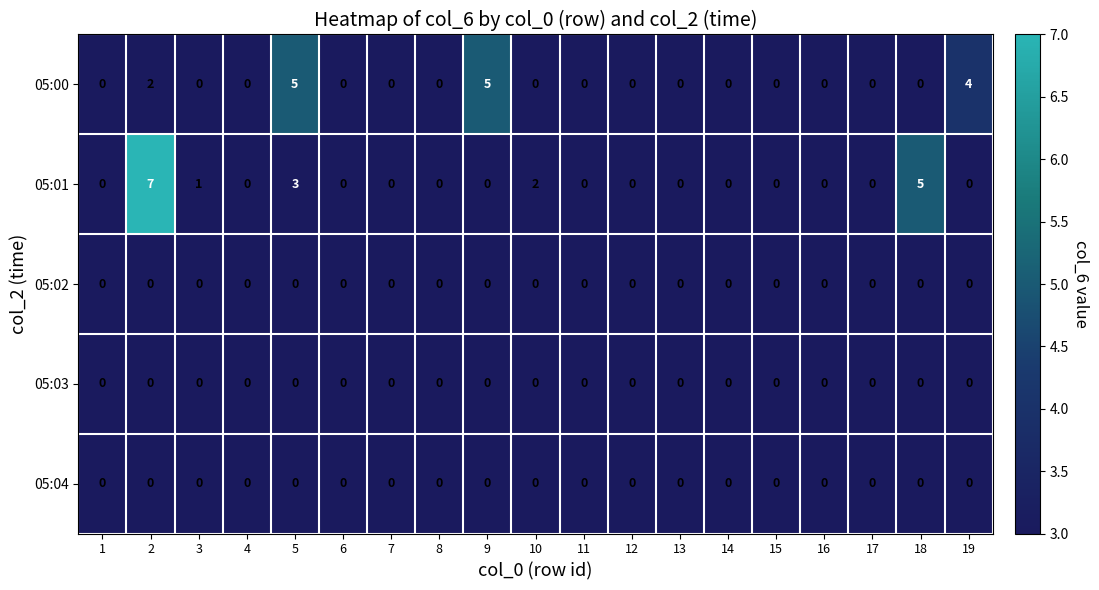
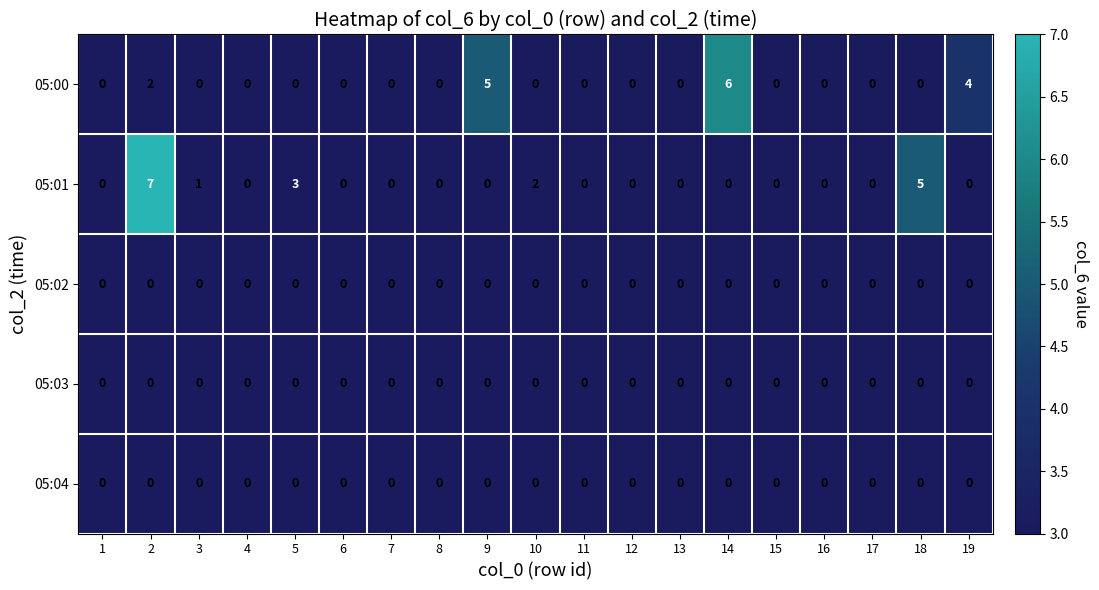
  {
    "05:00": {
      "1": 0,
      "2": 2,
      "3": 0,
      "4": 0,
-     "5": 5,
+     "5": 0,
      "6": 0,
      "7": 0,
      "8": 0,
      "9": 5,
      "10": 0,
      "11": 0,
      "12": 0,
      "13": 0,
-     "14": 0,
+     "14": 6,
      "15": 0,
      "16": 0,
      "17": 0,
      "18": 0,
      "19": 4
    },
    "05:01": {
      "1": 0,
      "2": 7,
      "3": 1,
      "4": 0,
      "5": 3,
      "6": 0,
      "7": 0,
      "8": 0,
      "9": 0,
      "10": 2,
      "11": 0,
      "12": 0,
      "13": 0,
      "14": 0,
      "15": 0,
      "16": 0,
      "17": 0,
      "18": 5,
      "19": 0
    },
    "05:02": {
      "1": 0,
      "2": 0,
      "3": 0,
      "4": 0,
      "5": 0,
      "6": 0,
      "7": 0,
      "8": 0,
      "9": 0,
      "10": 0,
      "11": 0,
      "12": 0,
      "13": 0,
      "14": 0,
      "15": 0,
      "16": 0,
      "17": 0,
      "18": 0,
      "19": 0
    },
    "05:03": {
      "1": 0,
      "2": 0,
      "3": 0,
      "4": 0,
      "5": 0,
      "6": 0,
      "7": 0,
      "8": 0,
      "9": 0,
      "10": 0,
      "11": 0,
      "12": 0,
      "13": 0,
      "14": 0,
      "15": 0,
      "16": 0,
      "17": 0,
      "18": 0,
      "19": 0
    },
    "05:04": {
      "1": 0,
      "2": 0,
      "3": 0,
      "4": 0,
      "5": 0,
      "6": 0,
      "7": 0,
      "8": 0,
      "9": 0,
      "10": 0,
      "11": 0,
      "12": 0,
      "13": 0,
      "14": 0,
      "15": 0,
      "16": 0,
      "17": 0,
      "18": 0,
      "19": 0
    }
  }
